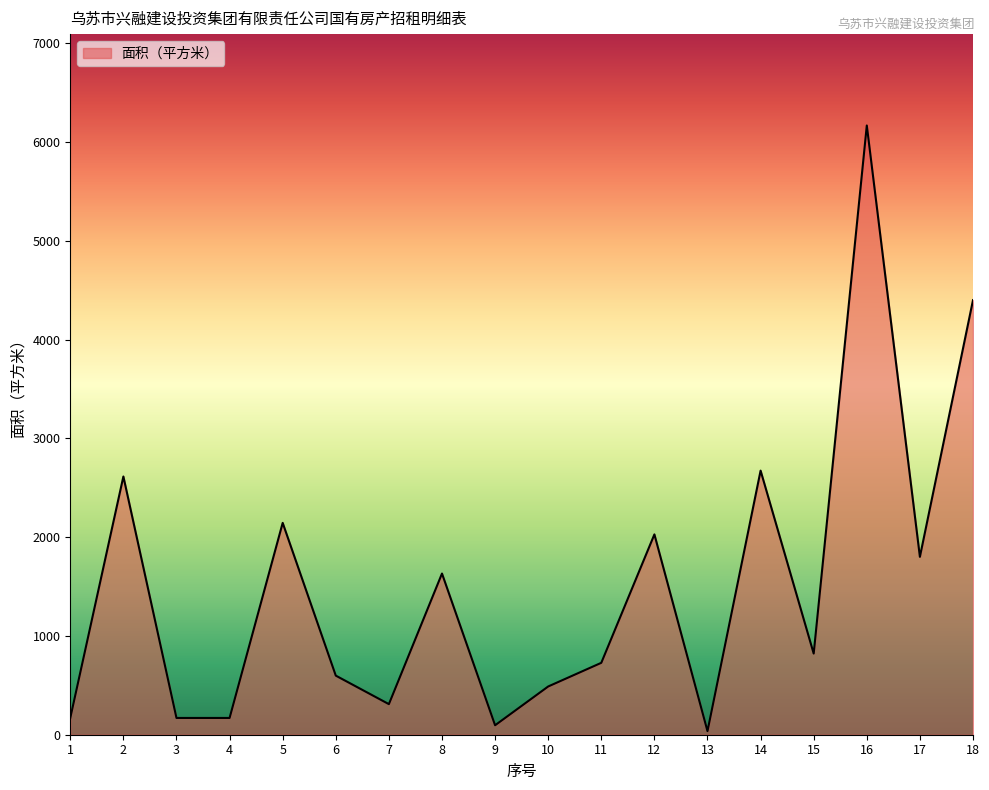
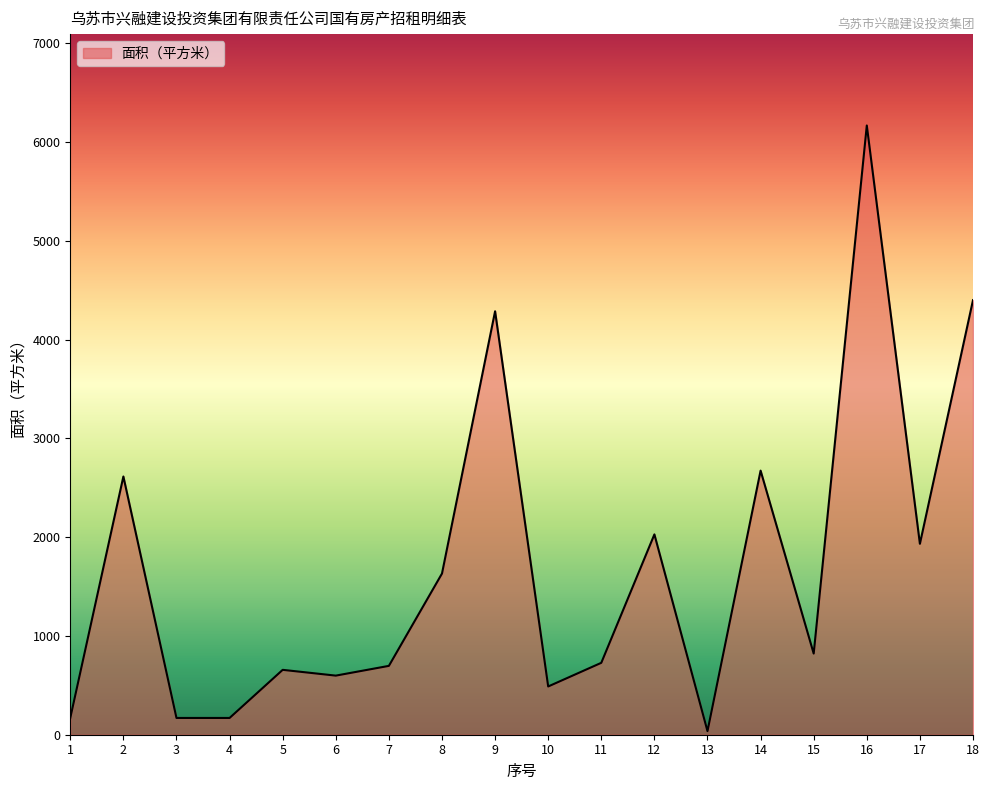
  {
    "1": 200,
    "2": 2600,
    "3": 200,
    "4": 200,
-   "5": 2100,
+   "5": 700,
    "6": 600,
-   "7": 300,
+   "7": 700,
    "8": 1600,
-   "9": 100,
+   "9": 4300,
    "10": 500,
    "11": 700,
    "12": 2000,
    "13": 0,
    "14": 2700,
    "15": 800,
    "16": 6200,
-   "17": 1800,
+   "17": 1900,
    "18": 4400
  }
